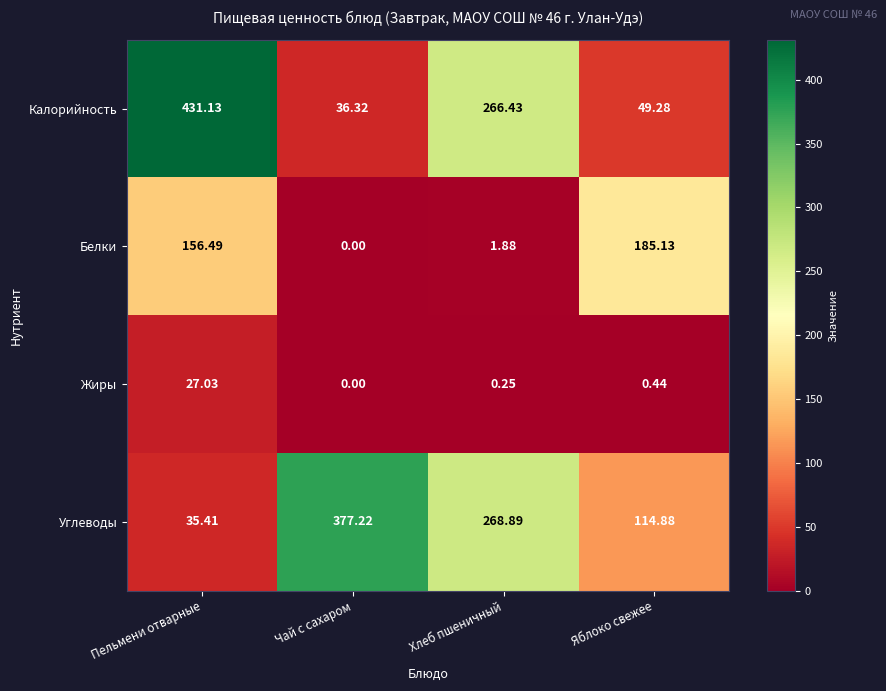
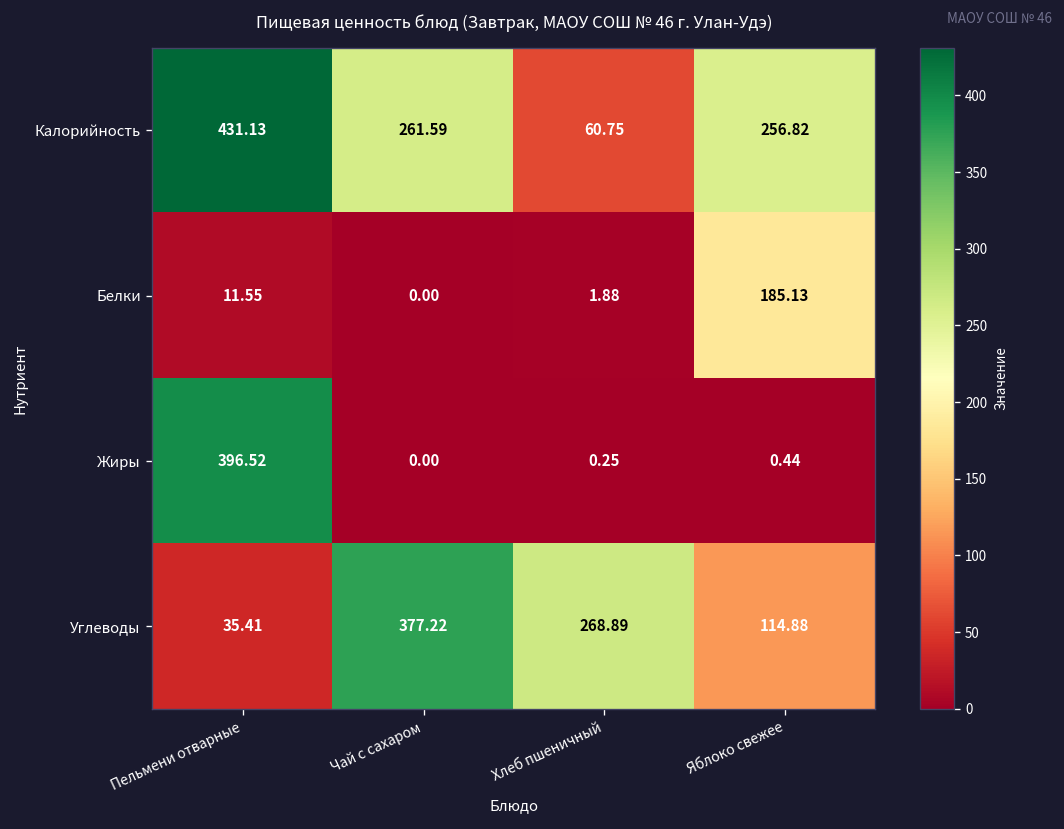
  {
    "Калорийность": {
      "Пельмени отварные": 431.13,
-     "Чай с сахаром": 36.32,
-     "Хлеб пшеничный": 266.43,
-     "Яблоко свежее": 49.28
+     "Чай с сахаром": 261.59,
+     "Хлеб пшеничный": 60.75,
+     "Яблоко свежее": 256.82
    },
    "Белки": {
-     "Пельмени отварные": 156.49,
+     "Пельмени отварные": 11.55,
      "Чай с сахаром": 0.00,
      "Хлеб пшеничный": 1.88,
      "Яблоко свежее": 185.13
    },
    "Жиры": {
-     "Пельмени отварные": 27.03,
+     "Пельмени отварные": 396.52,
      "Чай с сахаром": 0.00,
      "Хлеб пшеничный": 0.25,
      "Яблоко свежее": 0.44
    },
    "Углеводы": {
      "Пельмени отварные": 35.41,
      "Чай с сахаром": 377.22,
      "Хлеб пшеничный": 268.89,
      "Яблоко свежее": 114.88
    }
  }
